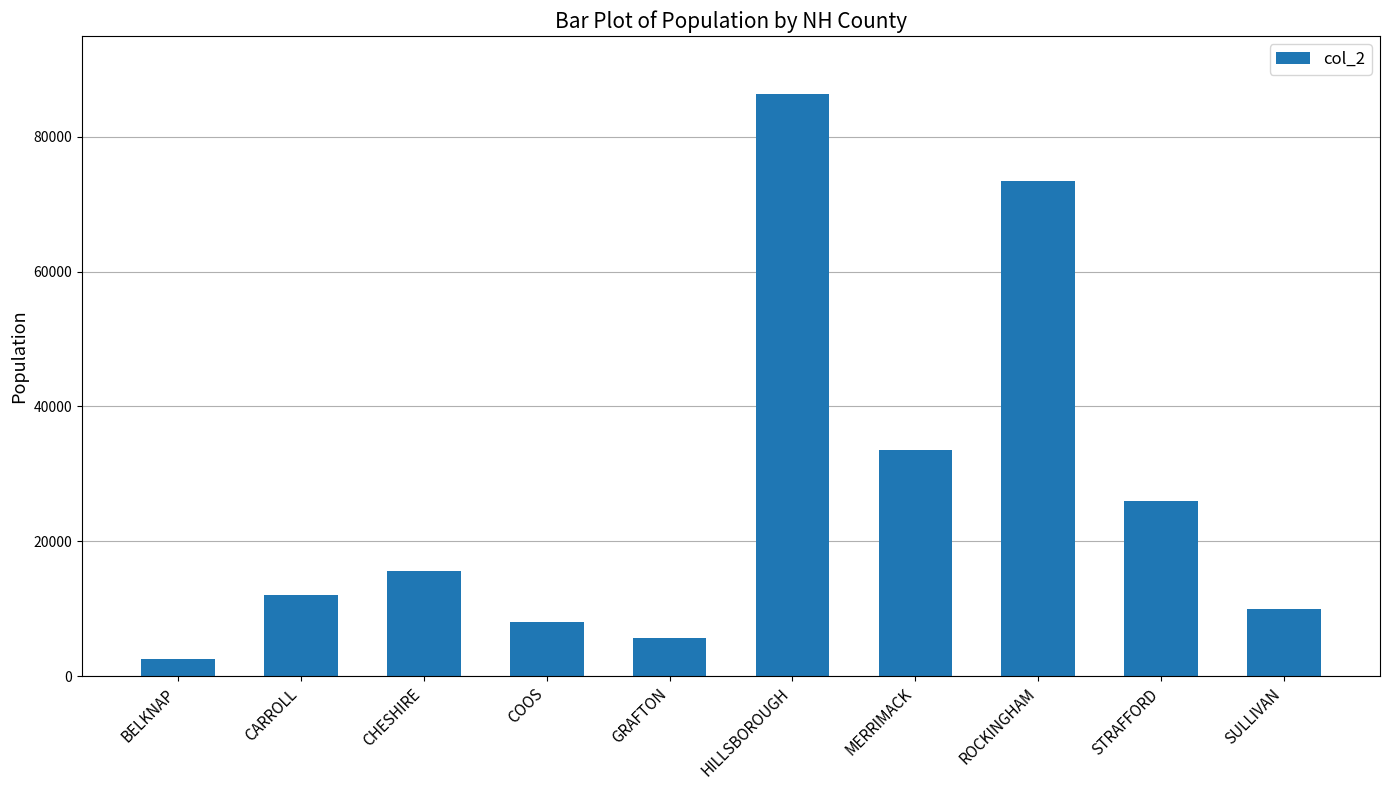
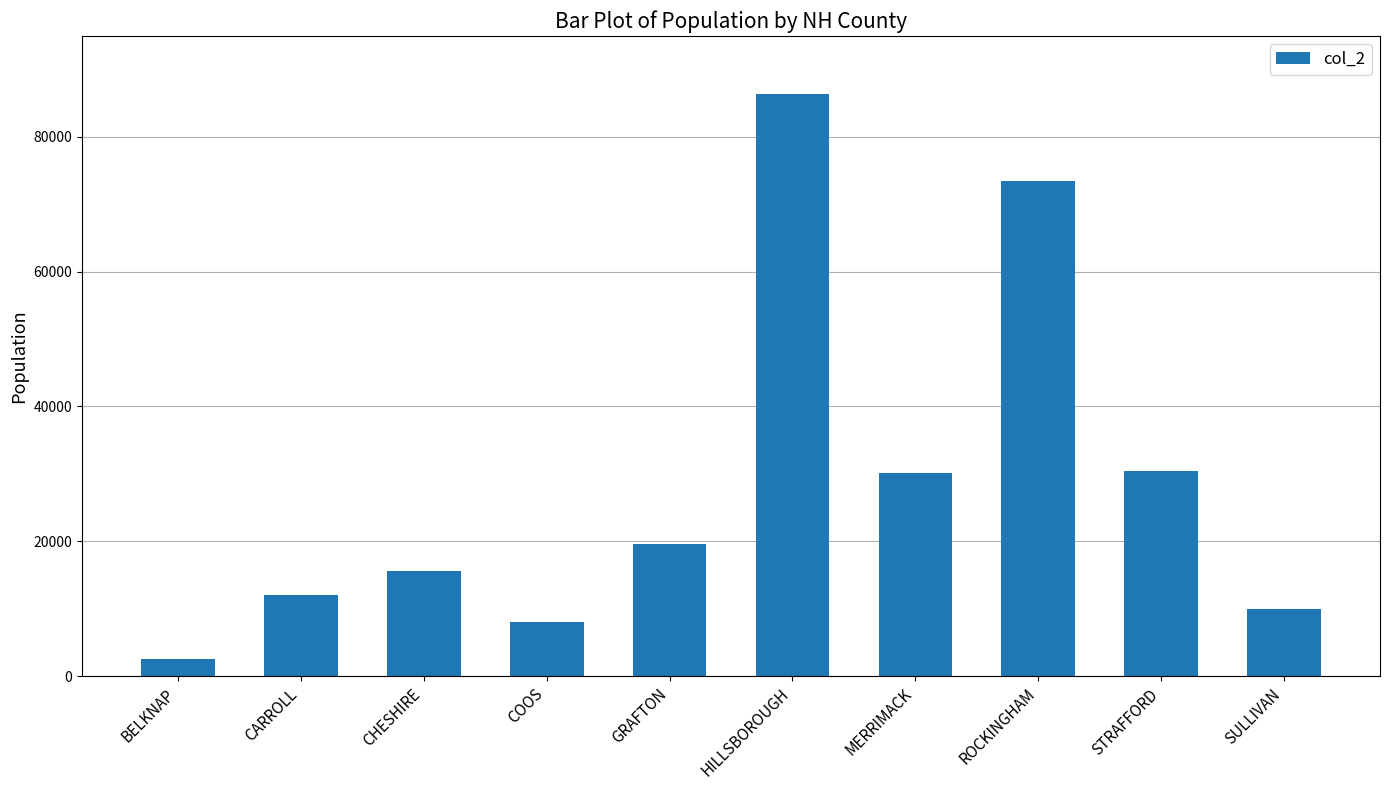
  {
    "BELKNAP": 3000,
    "CARROLL": 12000,
    "CHESHIRE": 16000,
    "COOS": 8000,
-   "GRAFTON": 6000,
+   "GRAFTON": 20000,
    "HILLSBOROUGH": 86000,
-   "MERRIMACK": 34000,
+   "MERRIMACK": 30000,
    "ROCKINGHAM": 73000,
-   "STRAFFORD": 26000,
+   "STRAFFORD": 30000,
    "SULLIVAN": 10000
  }
